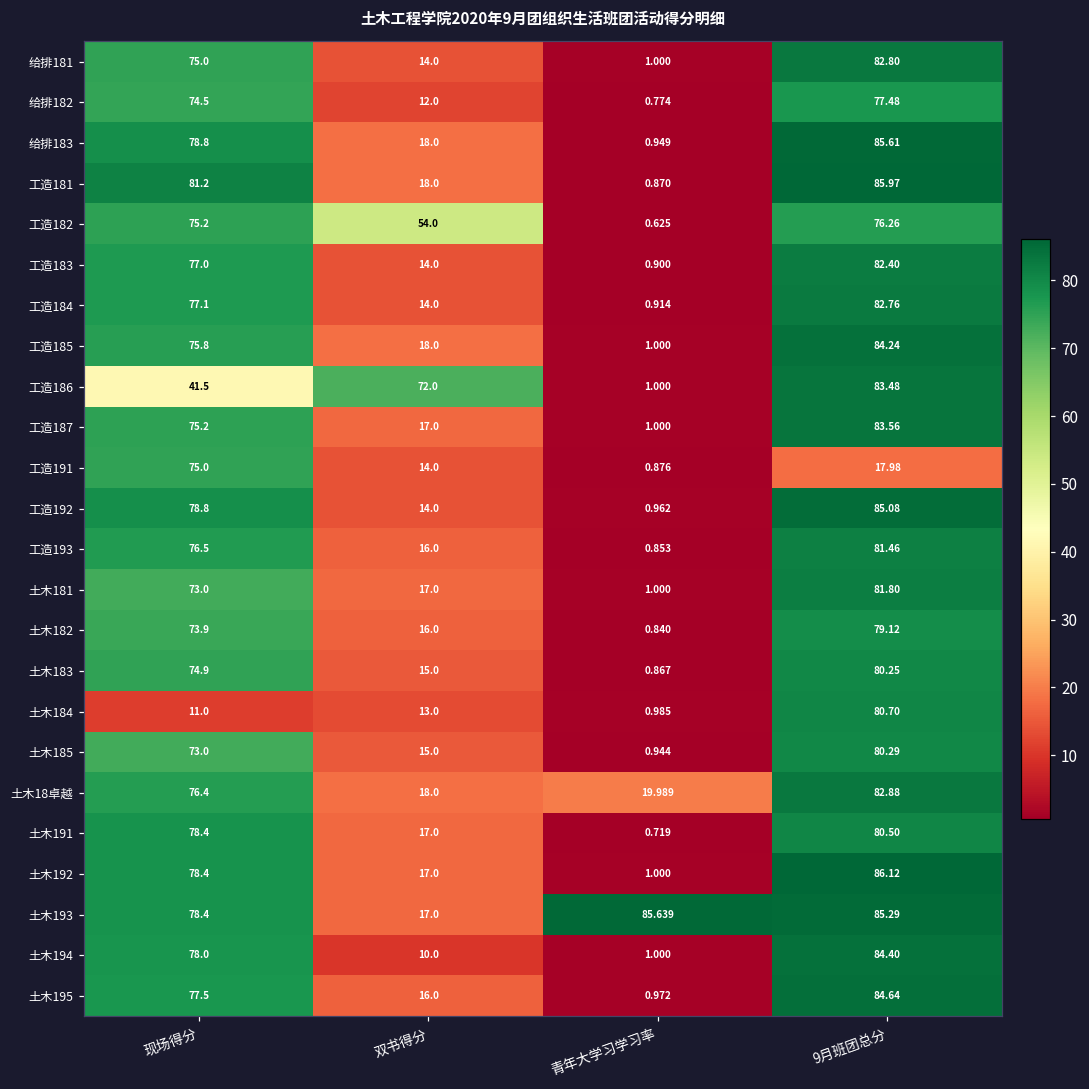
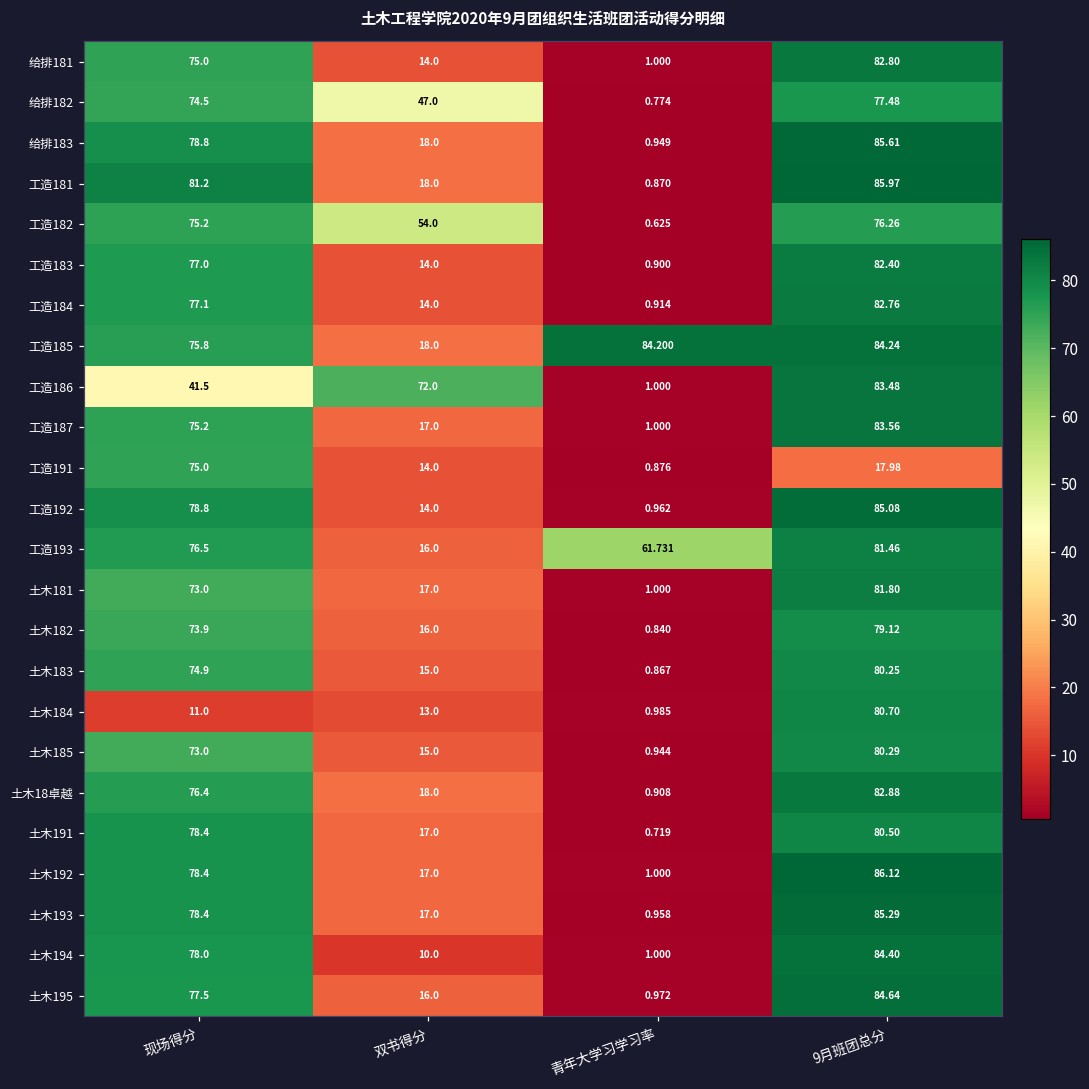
  {
    "给排181": {
      "现场得分": 75.0,
      "双书得分": 14.0,
      "青年大学习学习率": 1.000,
      "9月班团总分": 82.80
    },
    "给排182": {
      "现场得分": 74.5,
-     "双书得分": 12.0,
+     "双书得分": 47.0,
      "青年大学习学习率": 0.774,
      "9月班团总分": 77.48
    },
    "给排183": {
      "现场得分": 78.8,
      "双书得分": 18.0,
      "青年大学习学习率": 0.949,
      "9月班团总分": 85.61
    },
    "工造181": {
      "现场得分": 81.2,
      "双书得分": 18.0,
      "青年大学习学习率": 0.870,
      "9月班团总分": 85.97
    },
    "工造182": {
      "现场得分": 75.2,
      "双书得分": 54.0,
      "青年大学习学习率": 0.625,
      "9月班团总分": 76.26
    },
    "工造183": {
      "现场得分": 77.0,
      "双书得分": 14.0,
      "青年大学习学习率": 0.900,
      "9月班团总分": 82.40
    },
    "工造184": {
      "现场得分": 77.1,
      "双书得分": 14.0,
      "青年大学习学习率": 0.914,
      "9月班团总分": 82.76
    },
    "工造185": {
      "现场得分": 75.8,
      "双书得分": 18.0,
-     "青年大学习学习率": 1.000,
+     "青年大学习学习率": 84.200,
      "9月班团总分": 84.24
    },
    "工造186": {
      "现场得分": 41.5,
      "双书得分": 72.0,
      "青年大学习学习率": 1.000,
      "9月班团总分": 83.48
    },
    "工造187": {
      "现场得分": 75.2,
      "双书得分": 17.0,
      "青年大学习学习率": 1.000,
      "9月班团总分": 83.56
    },
    "工造191": {
      "现场得分": 75.0,
      "双书得分": 14.0,
      "青年大学习学习率": 0.876,
      "9月班团总分": 17.98
    },
    "工造192": {
      "现场得分": 78.8,
      "双书得分": 14.0,
      "青年大学习学习率": 0.962,
      "9月班团总分": 85.08
    },
    "工造193": {
      "现场得分": 76.5,
      "双书得分": 16.0,
-     "青年大学习学习率": 0.853,
+     "青年大学习学习率": 61.731,
      "9月班团总分": 81.46
    },
    "土木181": {
      "现场得分": 73.0,
      "双书得分": 17.0,
      "青年大学习学习率": 1.000,
      "9月班团总分": 81.80
    },
    "土木182": {
      "现场得分": 73.9,
      "双书得分": 16.0,
      "青年大学习学习率": 0.840,
      "9月班团总分": 79.12
    },
    "土木183": {
      "现场得分": 74.9,
      "双书得分": 15.0,
      "青年大学习学习率": 0.867,
      "9月班团总分": 80.25
    },
    "土木184": {
      "现场得分": 11.0,
      "双书得分": 13.0,
      "青年大学习学习率": 0.985,
      "9月班团总分": 80.70
    },
    "土木185": {
      "现场得分": 73.0,
      "双书得分": 15.0,
      "青年大学习学习率": 0.944,
      "9月班团总分": 80.29
    },
    "土木18卓越": {
      "现场得分": 76.4,
      "双书得分": 18.0,
-     "青年大学习学习率": 19.989,
+     "青年大学习学习率": 0.908,
      "9月班团总分": 82.88
    },
    "土木191": {
      "现场得分": 78.4,
      "双书得分": 17.0,
      "青年大学习学习率": 0.719,
      "9月班团总分": 80.50
    },
    "土木192": {
      "现场得分": 78.4,
      "双书得分": 17.0,
      "青年大学习学习率": 1.000,
      "9月班团总分": 86.12
    },
    "土木193": {
      "现场得分": 78.4,
      "双书得分": 17.0,
-     "青年大学习学习率": 85.639,
+     "青年大学习学习率": 0.958,
      "9月班团总分": 85.29
    },
    "土木194": {
      "现场得分": 78.0,
      "双书得分": 10.0,
      "青年大学习学习率": 1.000,
      "9月班团总分": 84.40
    },
    "土木195": {
      "现场得分": 77.5,
      "双书得分": 16.0,
      "青年大学习学习率": 0.972,
      "9月班团总分": 84.64
    }
  }
